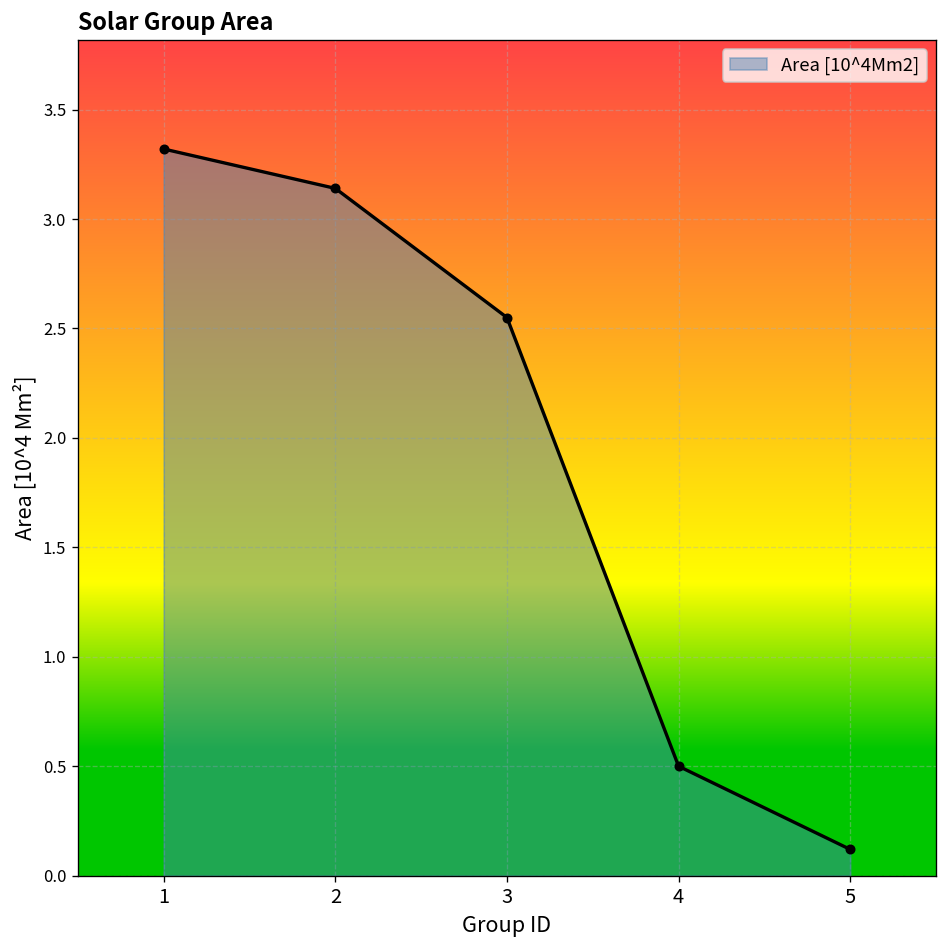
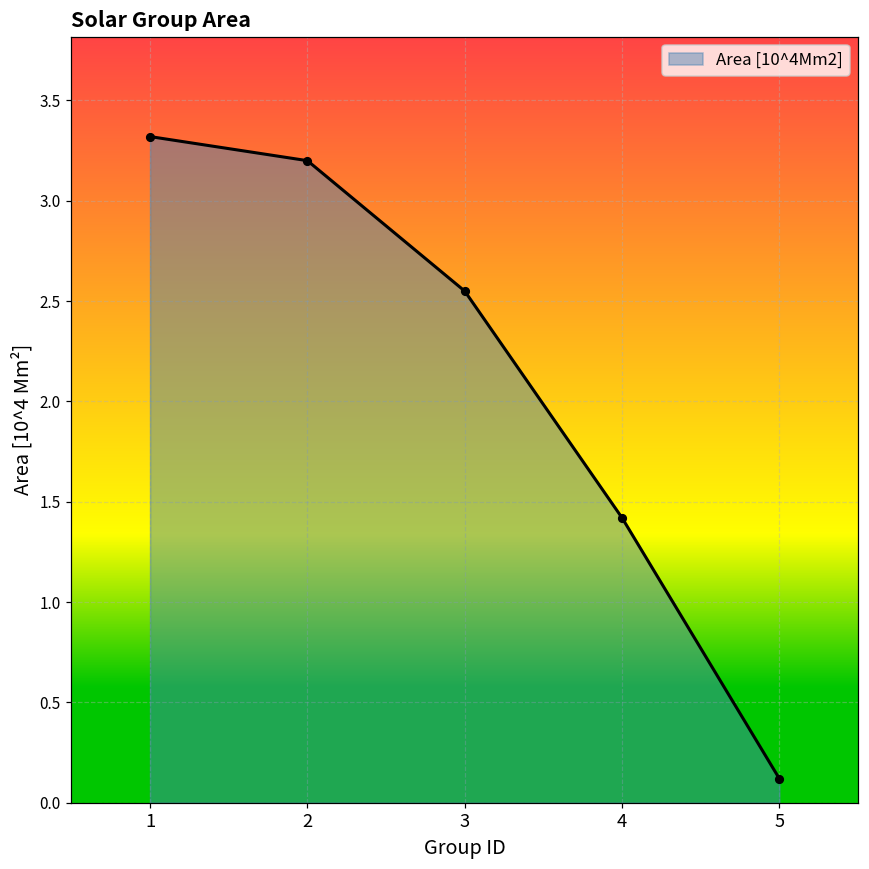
  {
    "1": 3.32,
-   "2": 3.14,
+   "2": 3.20,
    "3": 2.55,
-   "4": 0.50,
+   "4": 1.42,
    "5": 0.12
  }
